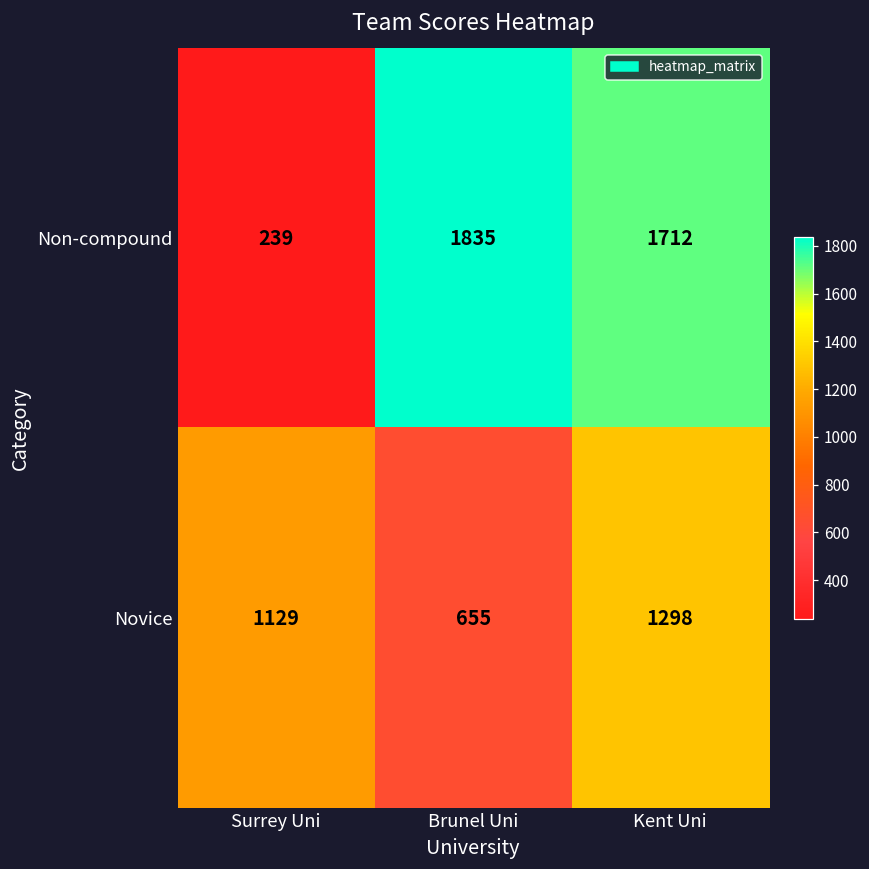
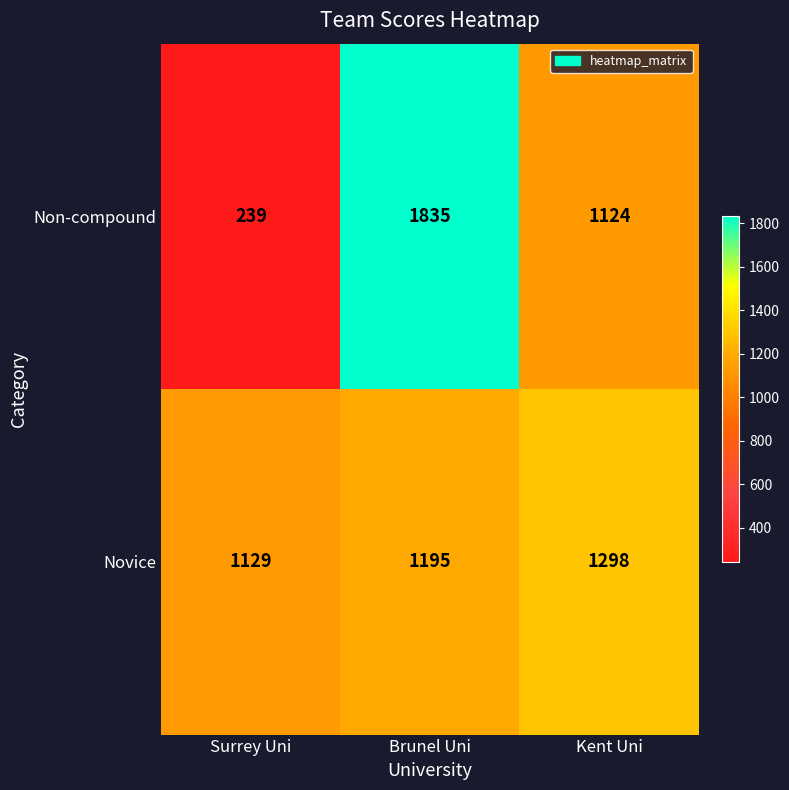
  {
    "Non-compound": {
      "Surrey Uni": 239,
      "Brunel Uni": 1835,
-     "Kent Uni": 1712
+     "Kent Uni": 1124
    },
    "Novice": {
      "Surrey Uni": 1129,
-     "Brunel Uni": 655,
+     "Brunel Uni": 1195,
      "Kent Uni": 1298
    }
  }
